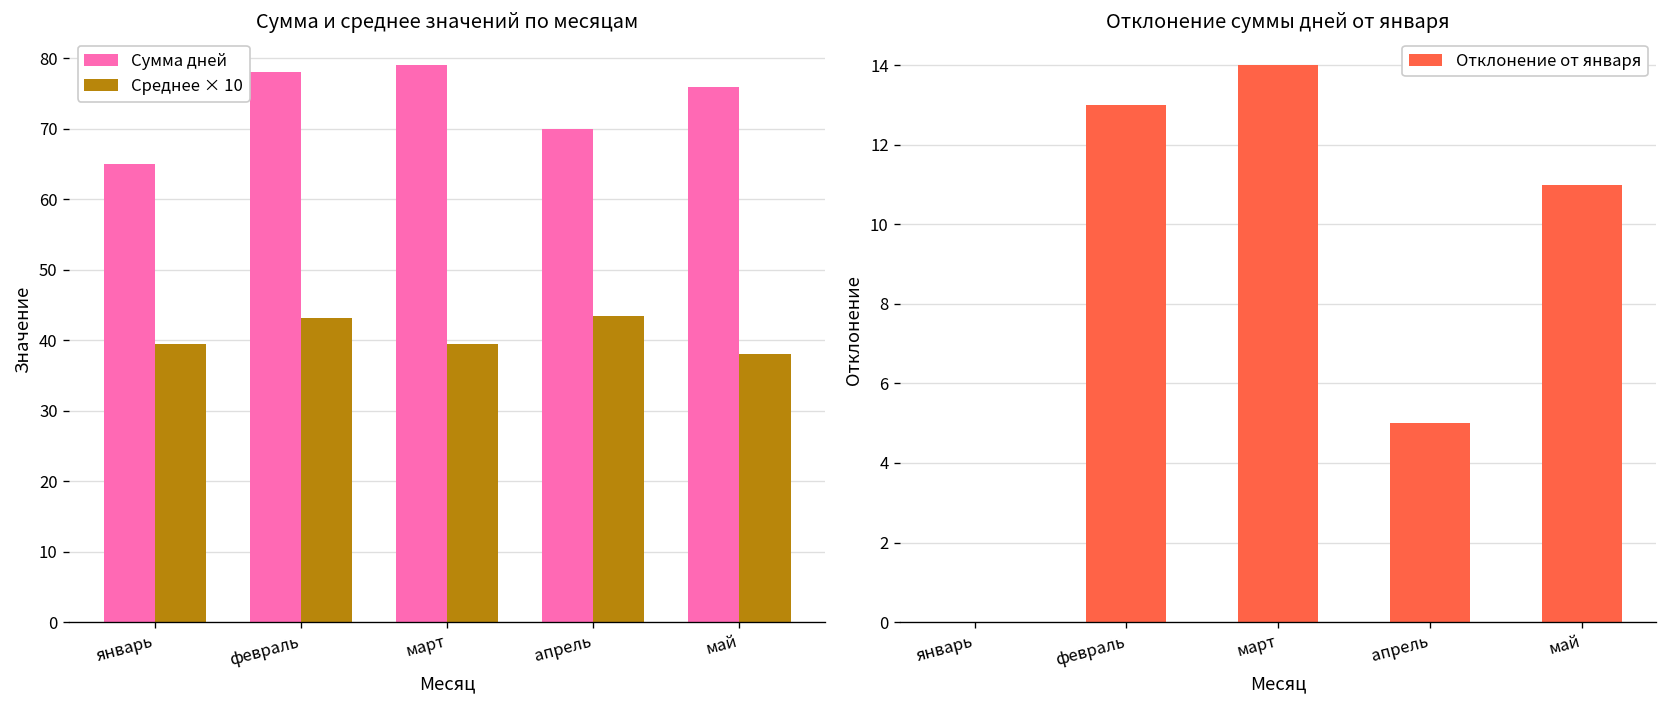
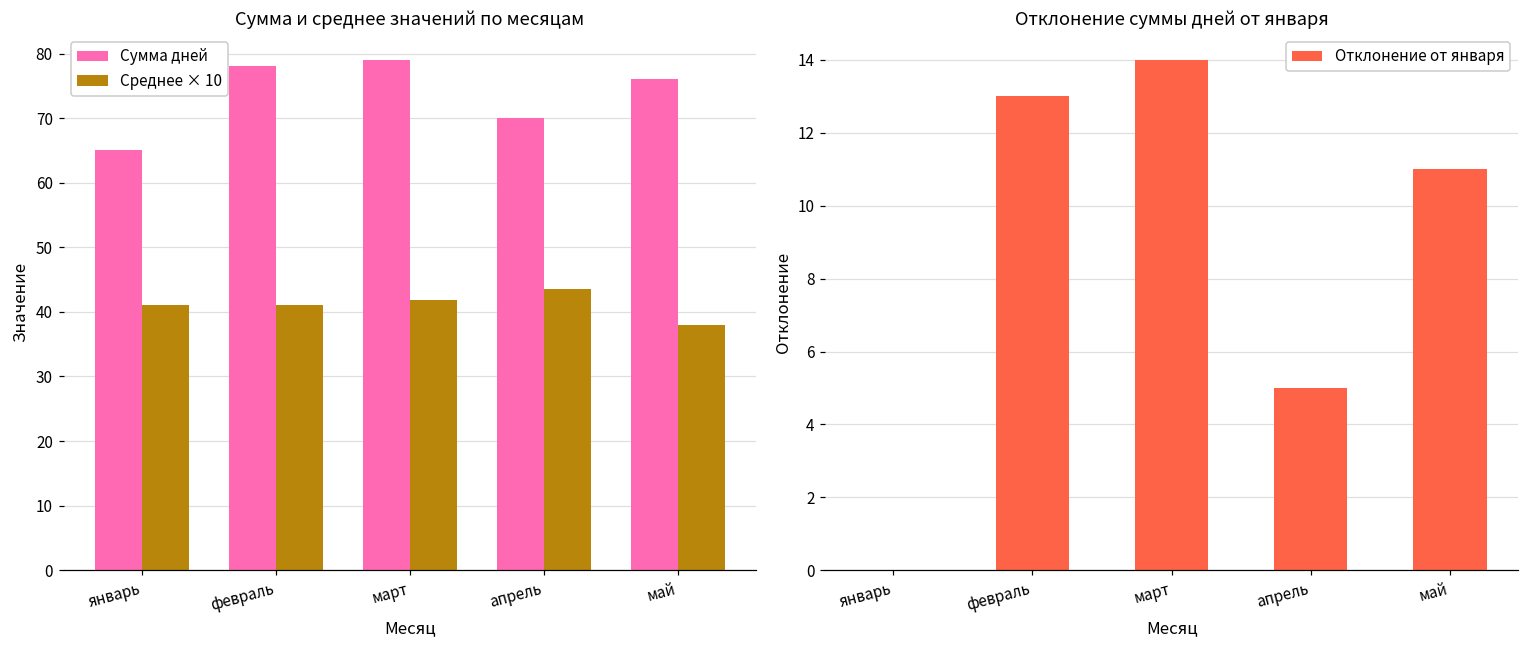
  {
    "Сумма и среднее значений по месяцам": {
      "Сумма дней": {
        "январь": 65,
        "февраль": 78,
        "март": 79,
        "апрель": 70,
        "май": 76
      },
      "Среднее × 10": {
-       "январь": 39,
-       "февраль": 43,
-       "март": 40,
+       "январь": 41,
+       "февраль": 41,
+       "март": 42,
        "апрель": 44,
        "май": 38
      }
    },
    "Отклонение суммы дней от января": {
      "январь": 0.0,
      "февраль": 13.0,
      "март": 14.0,
      "апрель": 5.0,
      "май": 11.0
    }
  }
